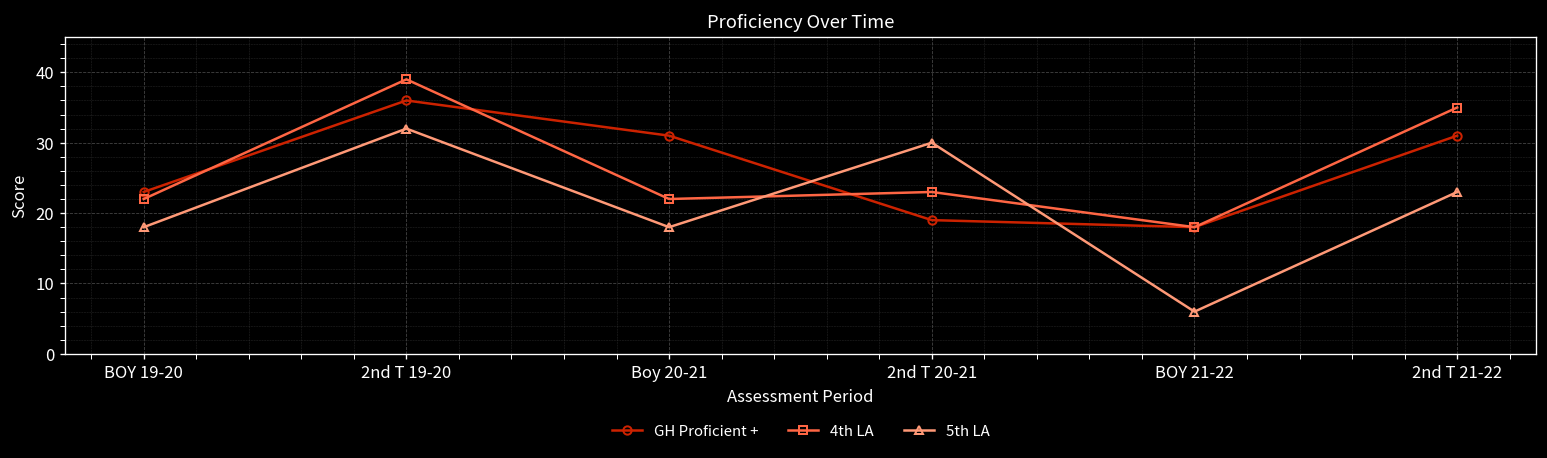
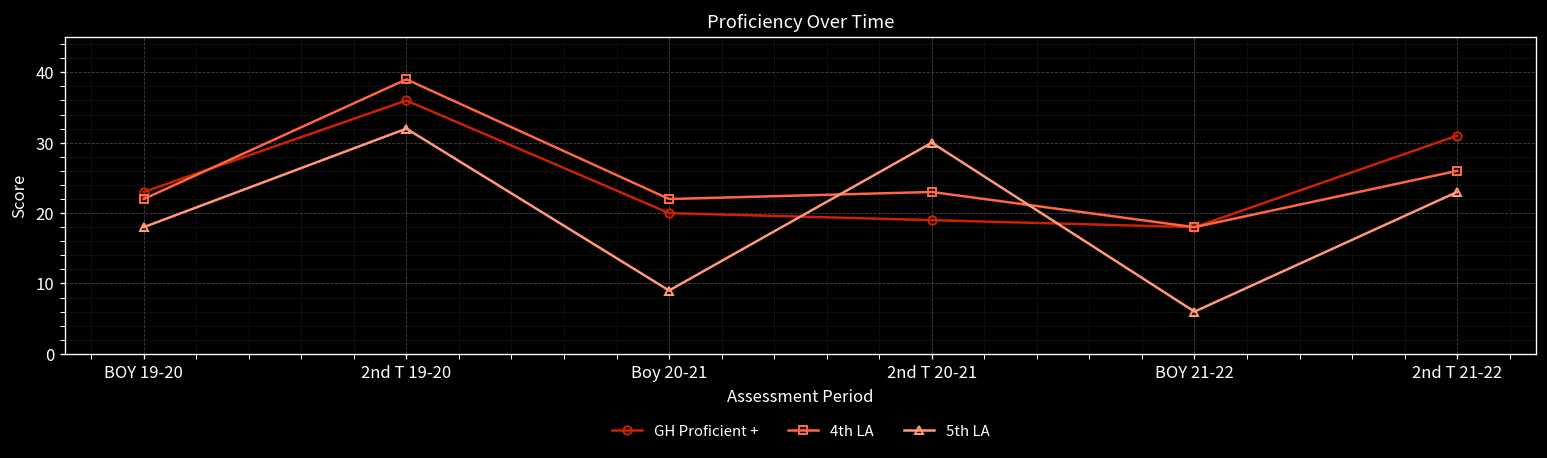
  {
    "GH Proficient +": {
      "BOY 19-20": 23,
      "2nd T 19-20": 36,
-     "Boy 20-21": 31,
+     "Boy 20-21": 20,
      "2nd T 20-21": 19,
      "2nd T 21-22": 31
    },
    "4th LA": {
      "BOY 19-20": 22,
      "2nd T 19-20": 39,
      "Boy 20-21": 22,
      "2nd T 20-21": 23,
-     "2nd T 21-22": 35
+     "2nd T 21-22": 26
    },
    "5th LA": {
      "BOY 19-20": 18,
      "2nd T 19-20": 32,
-     "Boy 20-21": 18,
+     "Boy 20-21": 9,
      "2nd T 20-21": 30,
      "BOY 21-22": 6,
      "2nd T 21-22": 23
    }
  }
